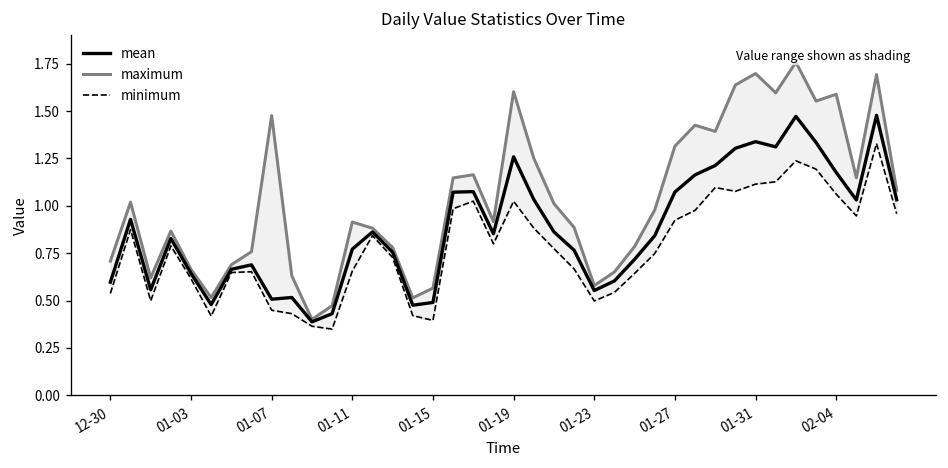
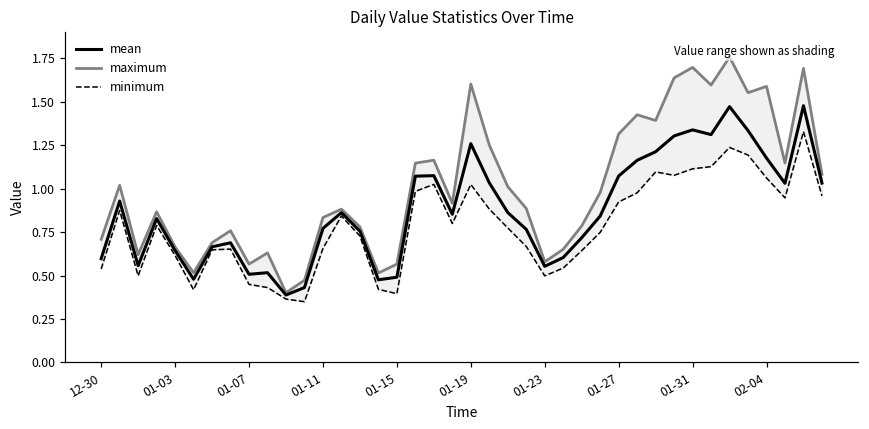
  {
    "maximum": {
      "12-30": 0.71,
      "01-03": 0.66,
-     "01-07": 1.48,
-     "01-11": 0.91,
+     "01-07": 0.57,
+     "01-11": 0.83,
      "01-15": 0.57,
      "01-19": 1.60,
      "01-23": 0.58,
      "01-27": 1.31,
      "01-31": 1.70,
      "02-04": 1.59
    }
  }
